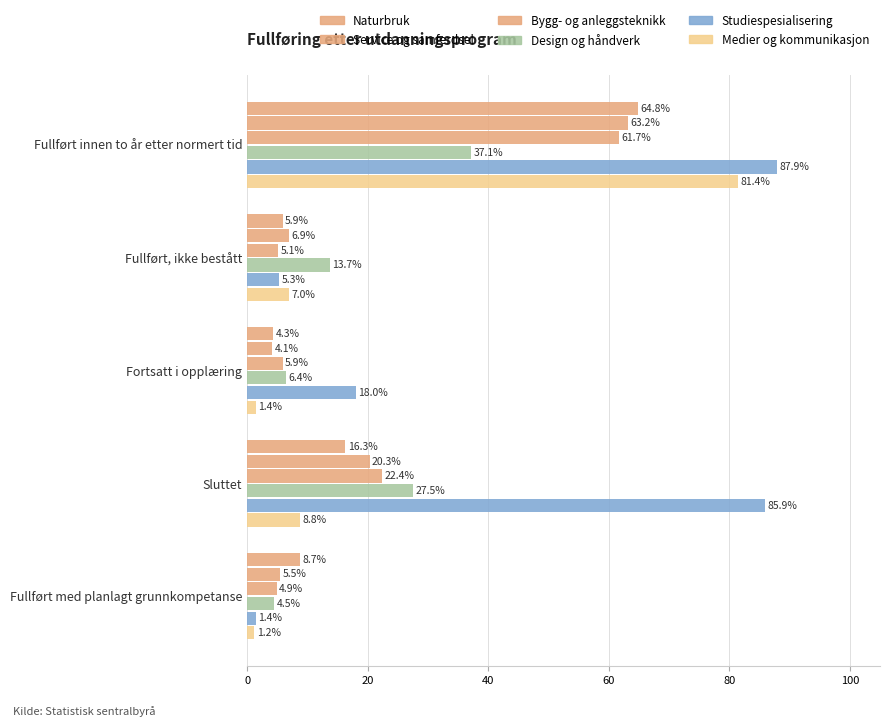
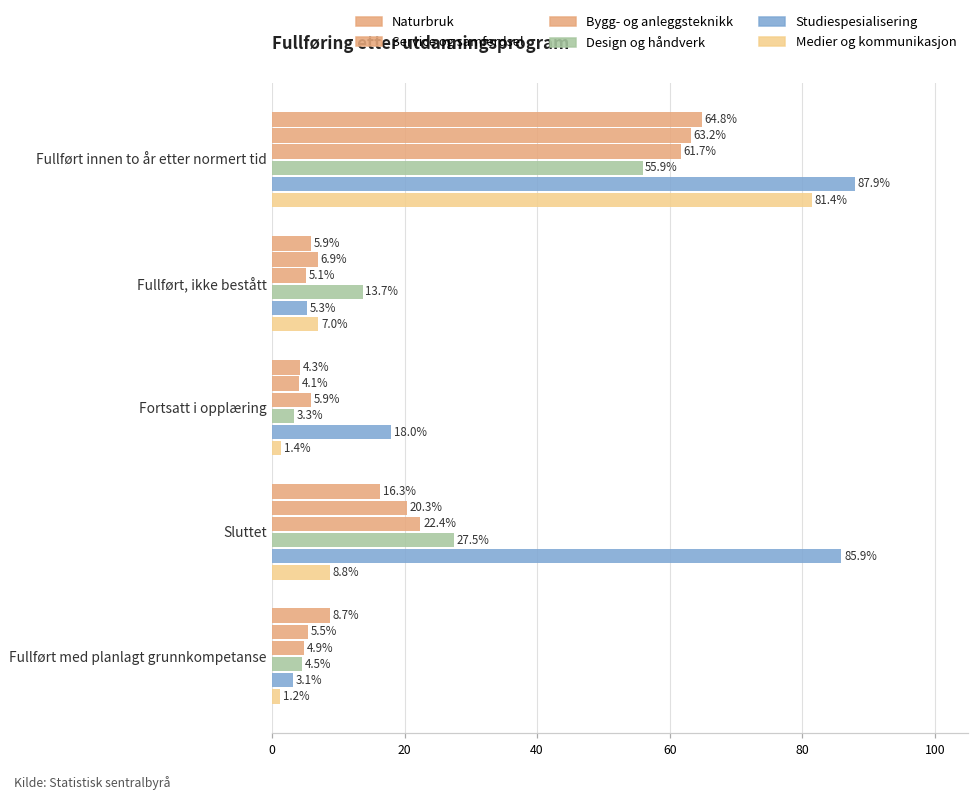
  {
    "Design og håndverk": {
-     "Fullført innen to år etter normert tid": "37.1%",
+     "Fullført innen to år etter normert tid": "55.9%",
      "Fullført, ikke bestått": "13.7%",
-     "Fortsatt i opplæring": "6.4%",
+     "Fortsatt i opplæring": "3.3%",
      "Sluttet": "27.5%",
      "Fullført med planlagt grunnkompetanse": "4.5%"
    },
    "Studiespesialisering": {
      "Fullført innen to år etter normert tid": "87.9%",
      "Fullført, ikke bestått": "5.3%",
      "Fortsatt i opplæring": "18.0%",
      "Sluttet": "85.9%",
-     "Fullført med planlagt grunnkompetanse": "1.4%"
+     "Fullført med planlagt grunnkompetanse": "3.1%"
    }
  }
